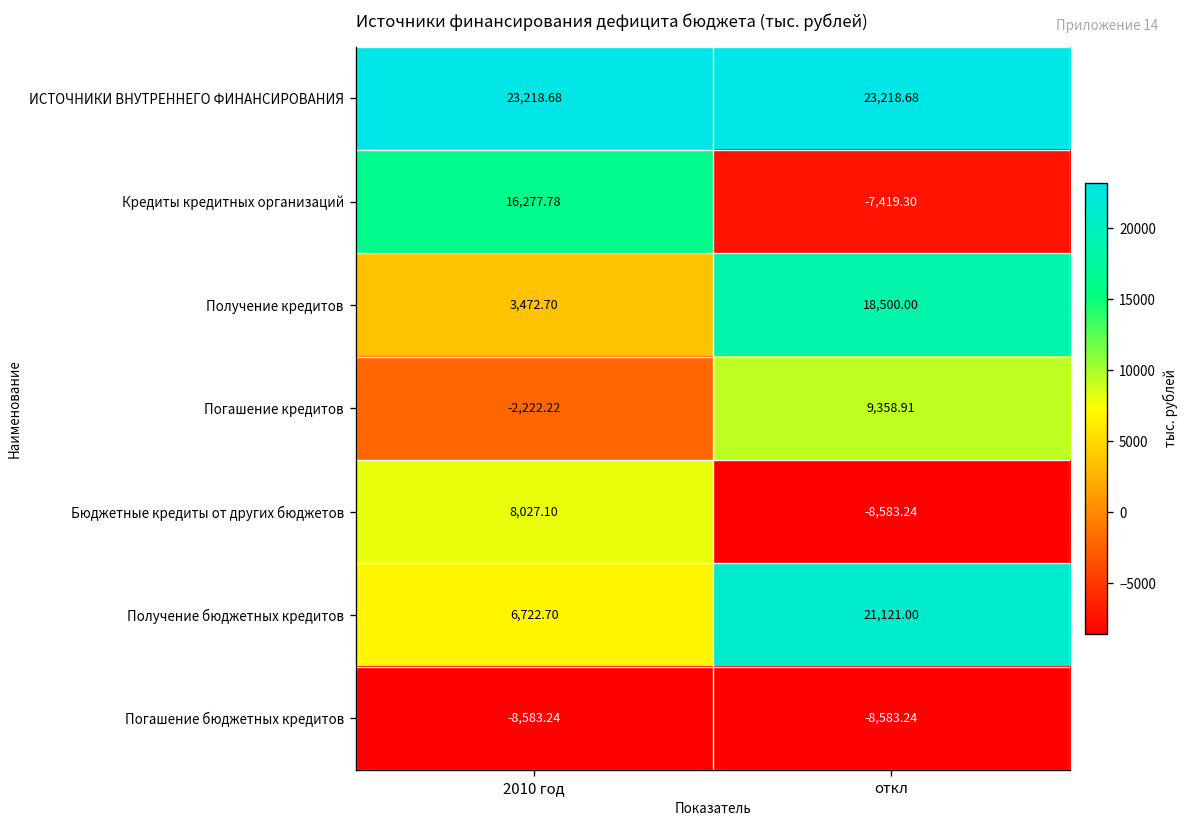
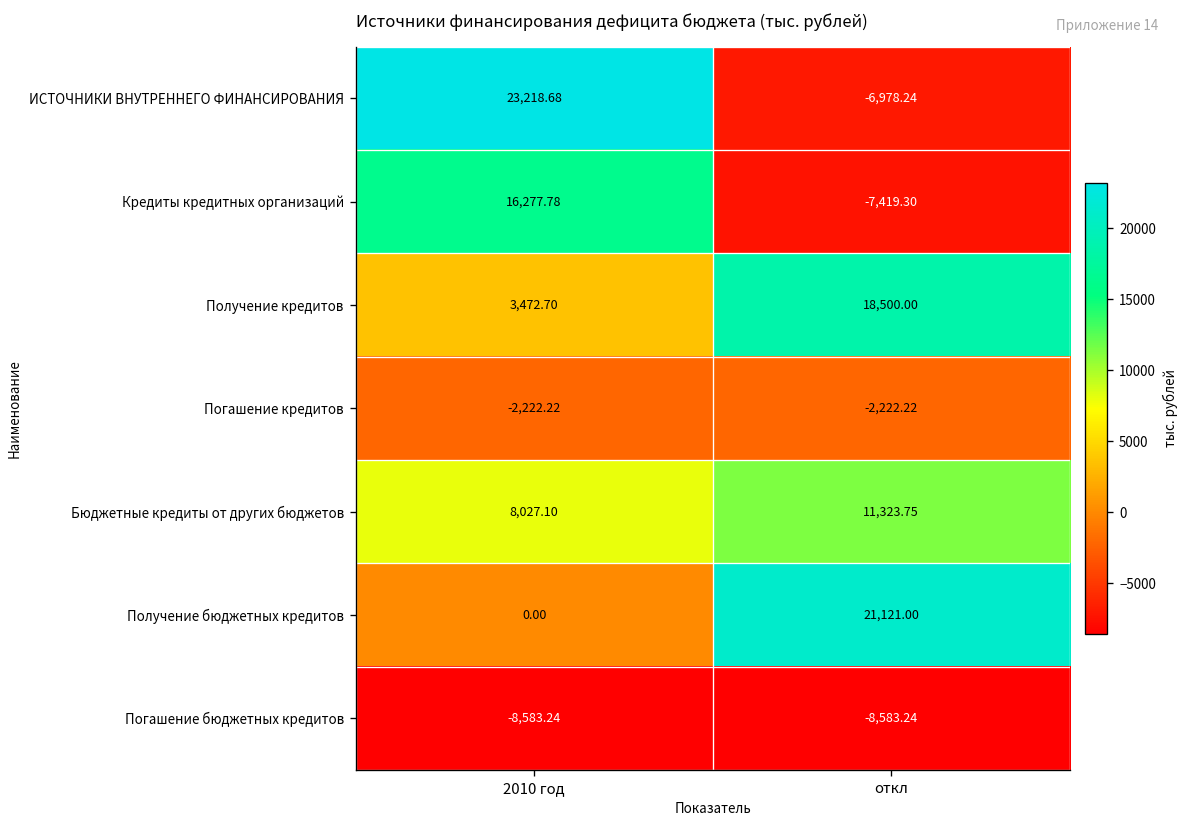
  {
    "ИСТОЧНИКИ ВНУТРЕННЕГО ФИНАНСИРОВАНИЯ": {
      "2010 год": "23,218.68",
-     "откл": "23,218.68"
+     "откл": "-6,978.24"
    },
    "Кредиты кредитных организаций": {
      "2010 год": "16,277.78",
      "откл": "-7,419.30"
    },
    "Получение кредитов": {
      "2010 год": "3,472.70",
      "откл": "18,500.00"
    },
    "Погашение кредитов": {
      "2010 год": "-2,222.22",
-     "откл": "9,358.91"
+     "откл": "-2,222.22"
    },
    "Бюджетные кредиты от других бюджетов": {
      "2010 год": "8,027.10",
-     "откл": "-8,583.24"
+     "откл": "11,323.75"
    },
    "Получение бюджетных кредитов": {
-     "2010 год": "6,722.70",
+     "2010 год": "0.00",
      "откл": "21,121.00"
    },
    "Погашение бюджетных кредитов": {
      "2010 год": "-8,583.24",
      "откл": "-8,583.24"
    }
  }
